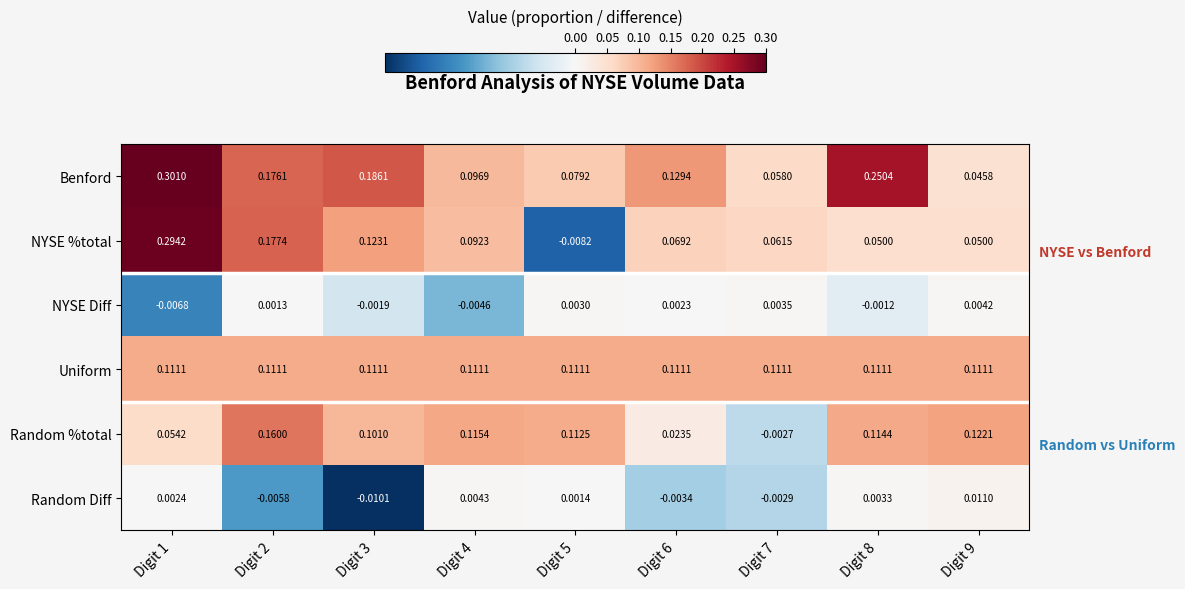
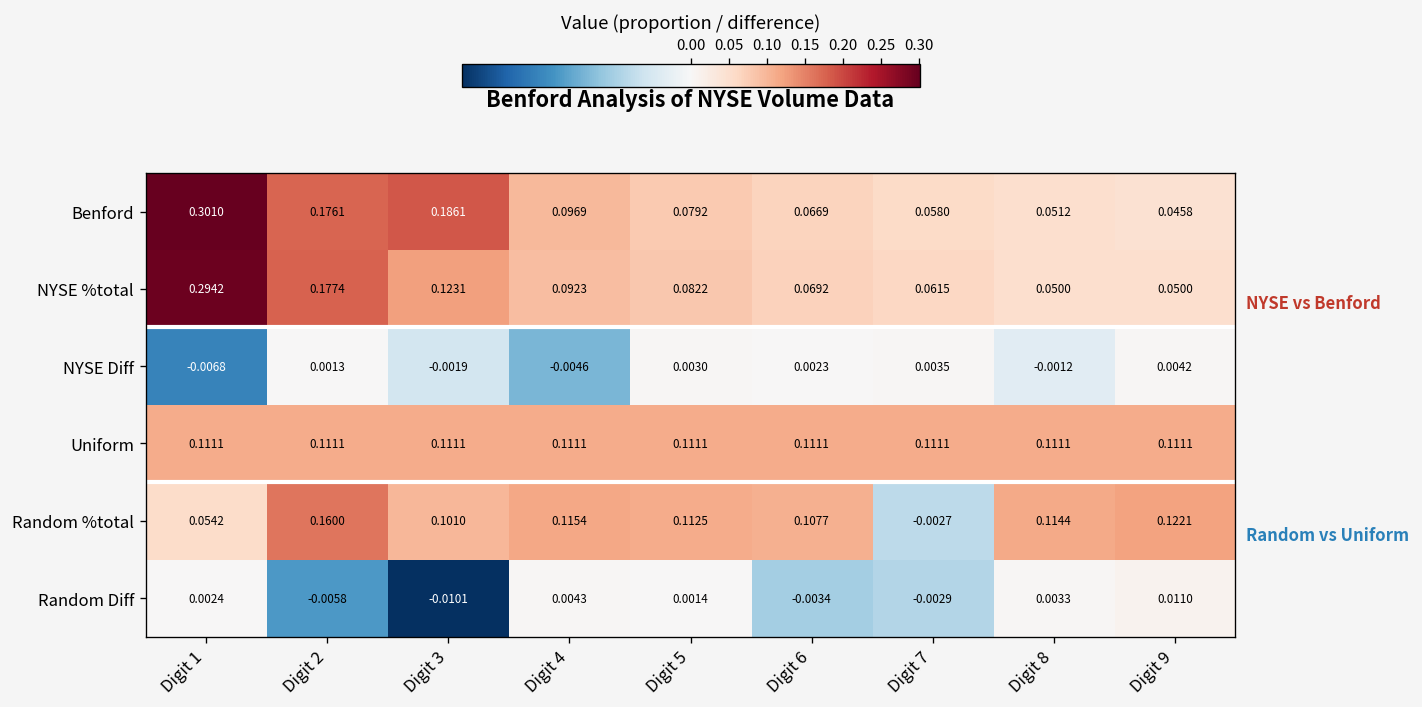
  {
    "Benford": {
      "Digit 1": 0.3010,
      "Digit 2": 0.1761,
      "Digit 3": 0.1861,
      "Digit 4": 0.0969,
      "Digit 5": 0.0792,
-     "Digit 6": 0.1294,
+     "Digit 6": 0.0669,
      "Digit 7": 0.0580,
-     "Digit 8": 0.2504,
+     "Digit 8": 0.0512,
      "Digit 9": 0.0458
    },
    "NYSE %total": {
      "Digit 1": 0.2942,
      "Digit 2": 0.1774,
      "Digit 3": 0.1231,
      "Digit 4": 0.0923,
-     "Digit 5": -0.0082,
+     "Digit 5": 0.0822,
      "Digit 6": 0.0692,
      "Digit 7": 0.0615,
      "Digit 8": 0.0500,
      "Digit 9": 0.0500
    },
    "NYSE Diff": {
      "Digit 1": -0.0068,
      "Digit 2": 0.0013,
      "Digit 3": -0.0019,
      "Digit 4": -0.0046,
      "Digit 5": 0.0030,
      "Digit 6": 0.0023,
      "Digit 7": 0.0035,
      "Digit 8": -0.0012,
      "Digit 9": 0.0042
    },
    "Uniform": {
      "Digit 1": 0.1111,
      "Digit 2": 0.1111,
      "Digit 3": 0.1111,
      "Digit 4": 0.1111,
      "Digit 5": 0.1111,
      "Digit 6": 0.1111,
      "Digit 7": 0.1111,
      "Digit 8": 0.1111,
      "Digit 9": 0.1111
    },
    "Random %total": {
      "Digit 1": 0.0542,
      "Digit 2": 0.1600,
      "Digit 3": 0.1010,
      "Digit 4": 0.1154,
      "Digit 5": 0.1125,
-     "Digit 6": 0.0235,
+     "Digit 6": 0.1077,
      "Digit 7": -0.0027,
      "Digit 8": 0.1144,
      "Digit 9": 0.1221
    },
    "Random Diff": {
      "Digit 1": 0.0024,
      "Digit 2": -0.0058,
      "Digit 3": -0.0101,
      "Digit 4": 0.0043,
      "Digit 5": 0.0014,
      "Digit 6": -0.0034,
      "Digit 7": -0.0029,
      "Digit 8": 0.0033,
      "Digit 9": 0.0110
    }
  }
